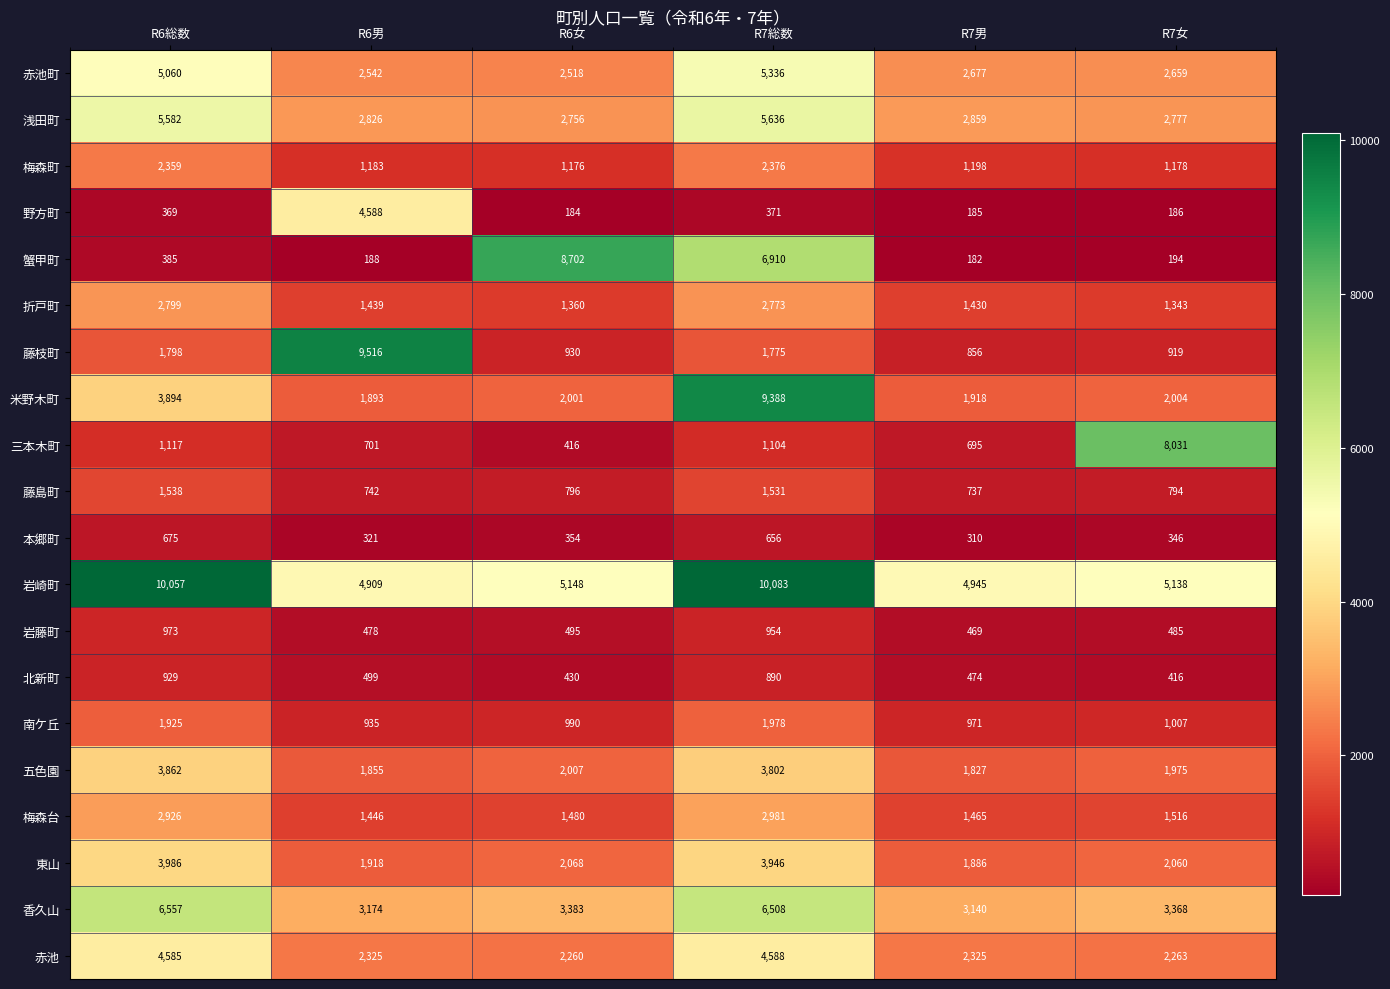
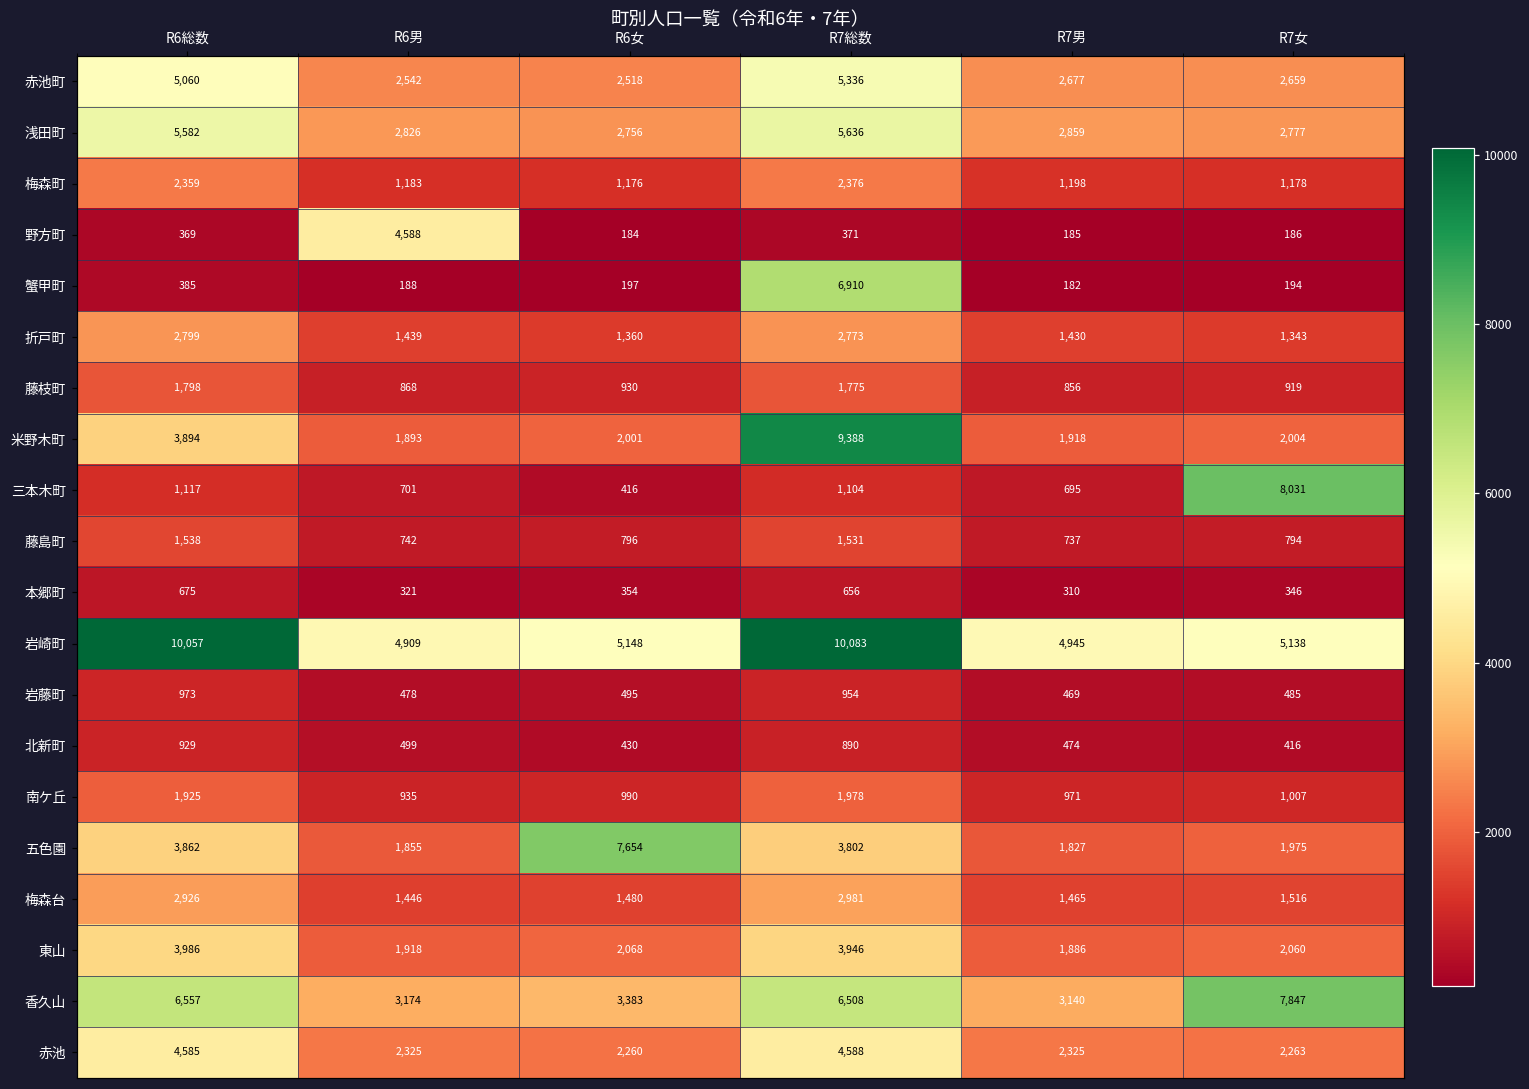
  {
    "赤池町": {
      "R6総数": "5,060",
      "R6男": "2,542",
      "R6女": "2,518",
      "R7総数": "5,336",
      "R7男": "2,677",
      "R7女": "2,659"
    },
    "浅田町": {
      "R6総数": "5,582",
      "R6男": "2,826",
      "R6女": "2,756",
      "R7総数": "5,636",
      "R7男": "2,859",
      "R7女": "2,777"
    },
    "梅森町": {
      "R6総数": "2,359",
      "R6男": "1,183",
      "R6女": "1,176",
      "R7総数": "2,376",
      "R7男": "1,198",
      "R7女": "1,178"
    },
    "野方町": {
      "R6総数": "369",
      "R6男": "4,588",
      "R6女": "184",
      "R7総数": "371",
      "R7男": "185",
      "R7女": "186"
    },
    "蟹甲町": {
      "R6総数": "385",
      "R6男": "188",
-     "R6女": "8,702",
+     "R6女": "197",
      "R7総数": "6,910",
      "R7男": "182",
      "R7女": "194"
    },
    "折戸町": {
      "R6総数": "2,799",
      "R6男": "1,439",
      "R6女": "1,360",
      "R7総数": "2,773",
      "R7男": "1,430",
      "R7女": "1,343"
    },
    "藤枝町": {
      "R6総数": "1,798",
-     "R6男": "9,516",
+     "R6男": "868",
      "R6女": "930",
      "R7総数": "1,775",
      "R7男": "856",
      "R7女": "919"
    },
    "米野木町": {
      "R6総数": "3,894",
      "R6男": "1,893",
      "R6女": "2,001",
      "R7総数": "9,388",
      "R7男": "1,918",
      "R7女": "2,004"
    },
    "三本木町": {
      "R6総数": "1,117",
      "R6男": "701",
      "R6女": "416",
      "R7総数": "1,104",
      "R7男": "695",
      "R7女": "8,031"
    },
    "藤島町": {
      "R6総数": "1,538",
      "R6男": "742",
      "R6女": "796",
      "R7総数": "1,531",
      "R7男": "737",
      "R7女": "794"
    },
    "本郷町": {
      "R6総数": "675",
      "R6男": "321",
      "R6女": "354",
      "R7総数": "656",
      "R7男": "310",
      "R7女": "346"
    },
    "岩崎町": {
      "R6総数": "10,057",
      "R6男": "4,909",
      "R6女": "5,148",
      "R7総数": "10,083",
      "R7男": "4,945",
      "R7女": "5,138"
    },
    "岩藤町": {
      "R6総数": "973",
      "R6男": "478",
      "R6女": "495",
      "R7総数": "954",
      "R7男": "469",
      "R7女": "485"
    },
    "北新町": {
      "R6総数": "929",
      "R6男": "499",
      "R6女": "430",
      "R7総数": "890",
      "R7男": "474",
      "R7女": "416"
    },
    "南ケ丘": {
      "R6総数": "1,925",
      "R6男": "935",
      "R6女": "990",
      "R7総数": "1,978",
      "R7男": "971",
      "R7女": "1,007"
    },
    "五色園": {
      "R6総数": "3,862",
      "R6男": "1,855",
-     "R6女": "2,007",
+     "R6女": "7,654",
      "R7総数": "3,802",
      "R7男": "1,827",
      "R7女": "1,975"
    },
    "梅森台": {
      "R6総数": "2,926",
      "R6男": "1,446",
      "R6女": "1,480",
      "R7総数": "2,981",
      "R7男": "1,465",
      "R7女": "1,516"
    },
    "東山": {
      "R6総数": "3,986",
      "R6男": "1,918",
      "R6女": "2,068",
      "R7総数": "3,946",
      "R7男": "1,886",
      "R7女": "2,060"
    },
    "香久山": {
      "R6総数": "6,557",
      "R6男": "3,174",
      "R6女": "3,383",
      "R7総数": "6,508",
      "R7男": "3,140",
-     "R7女": "3,368"
+     "R7女": "7,847"
    },
    "赤池": {
      "R6総数": "4,585",
      "R6男": "2,325",
      "R6女": "2,260",
      "R7総数": "4,588",
      "R7男": "2,325",
      "R7女": "2,263"
    }
  }
